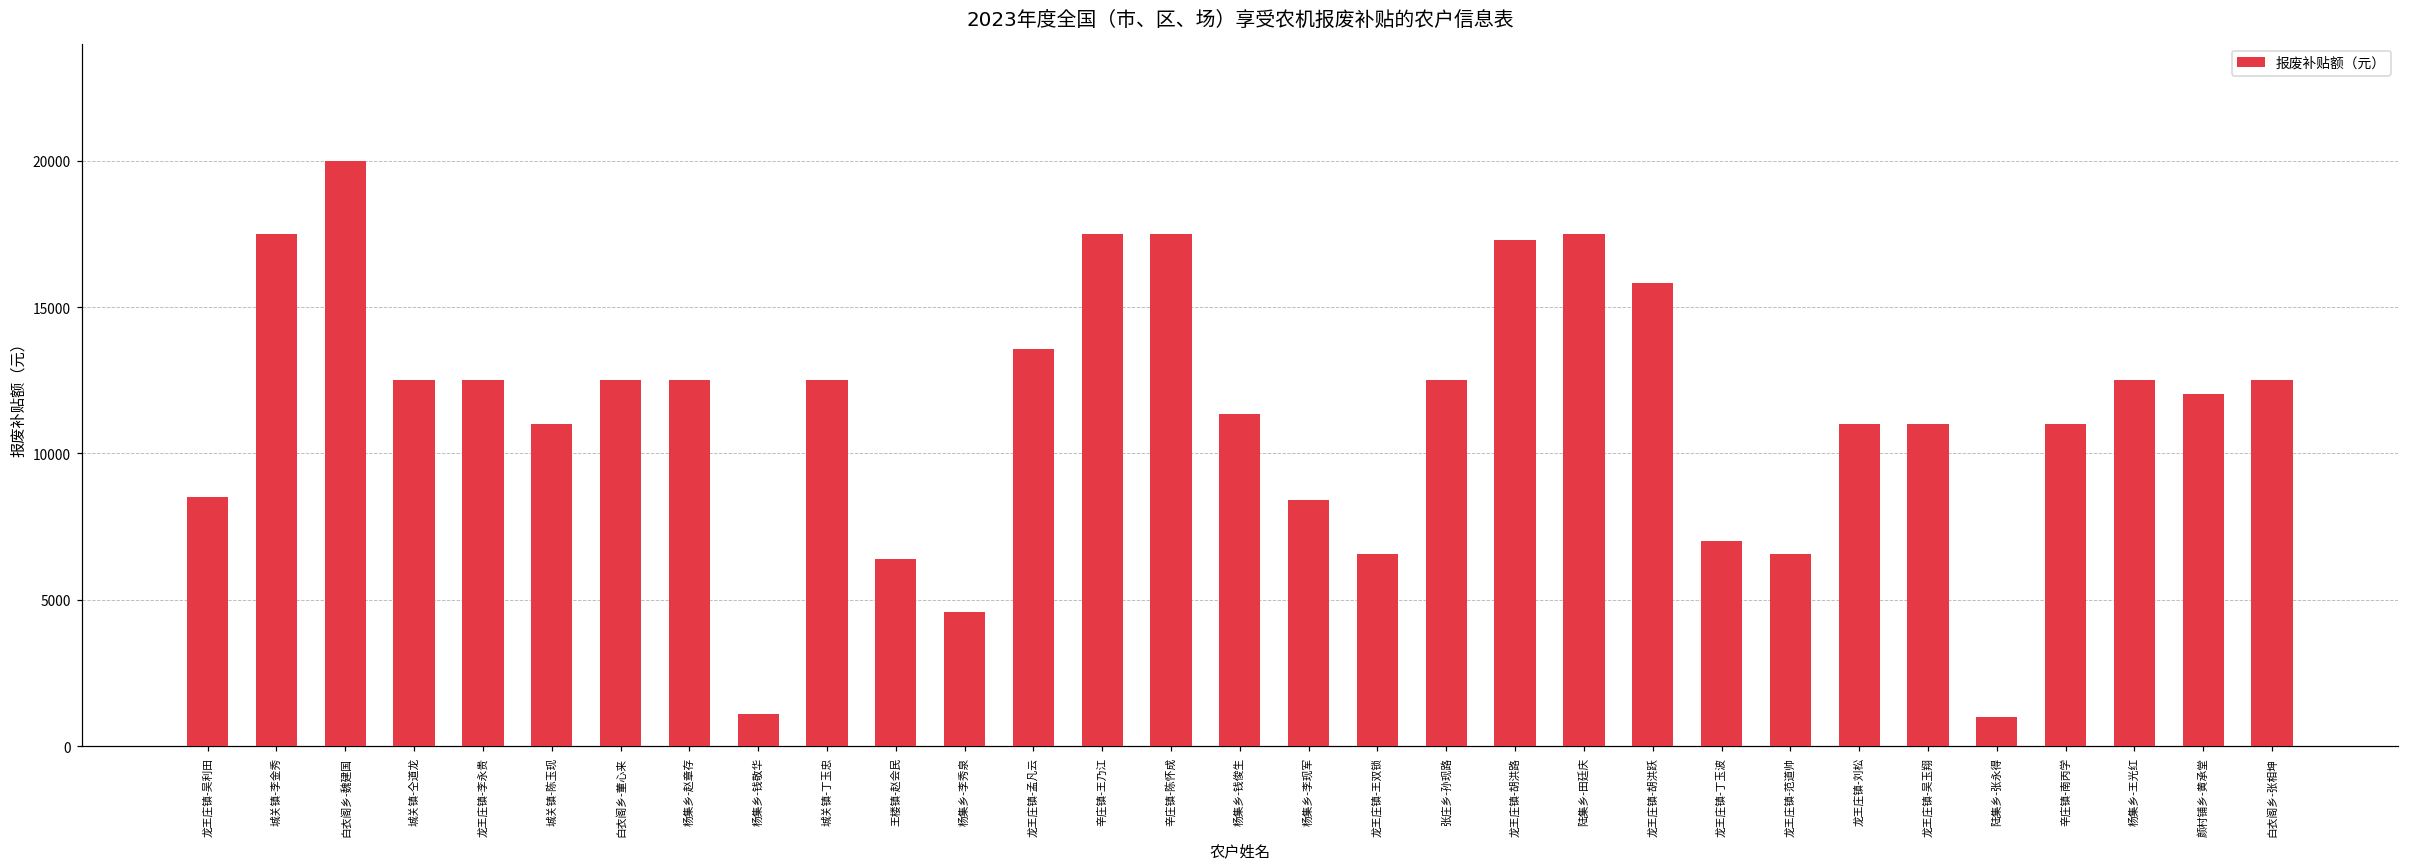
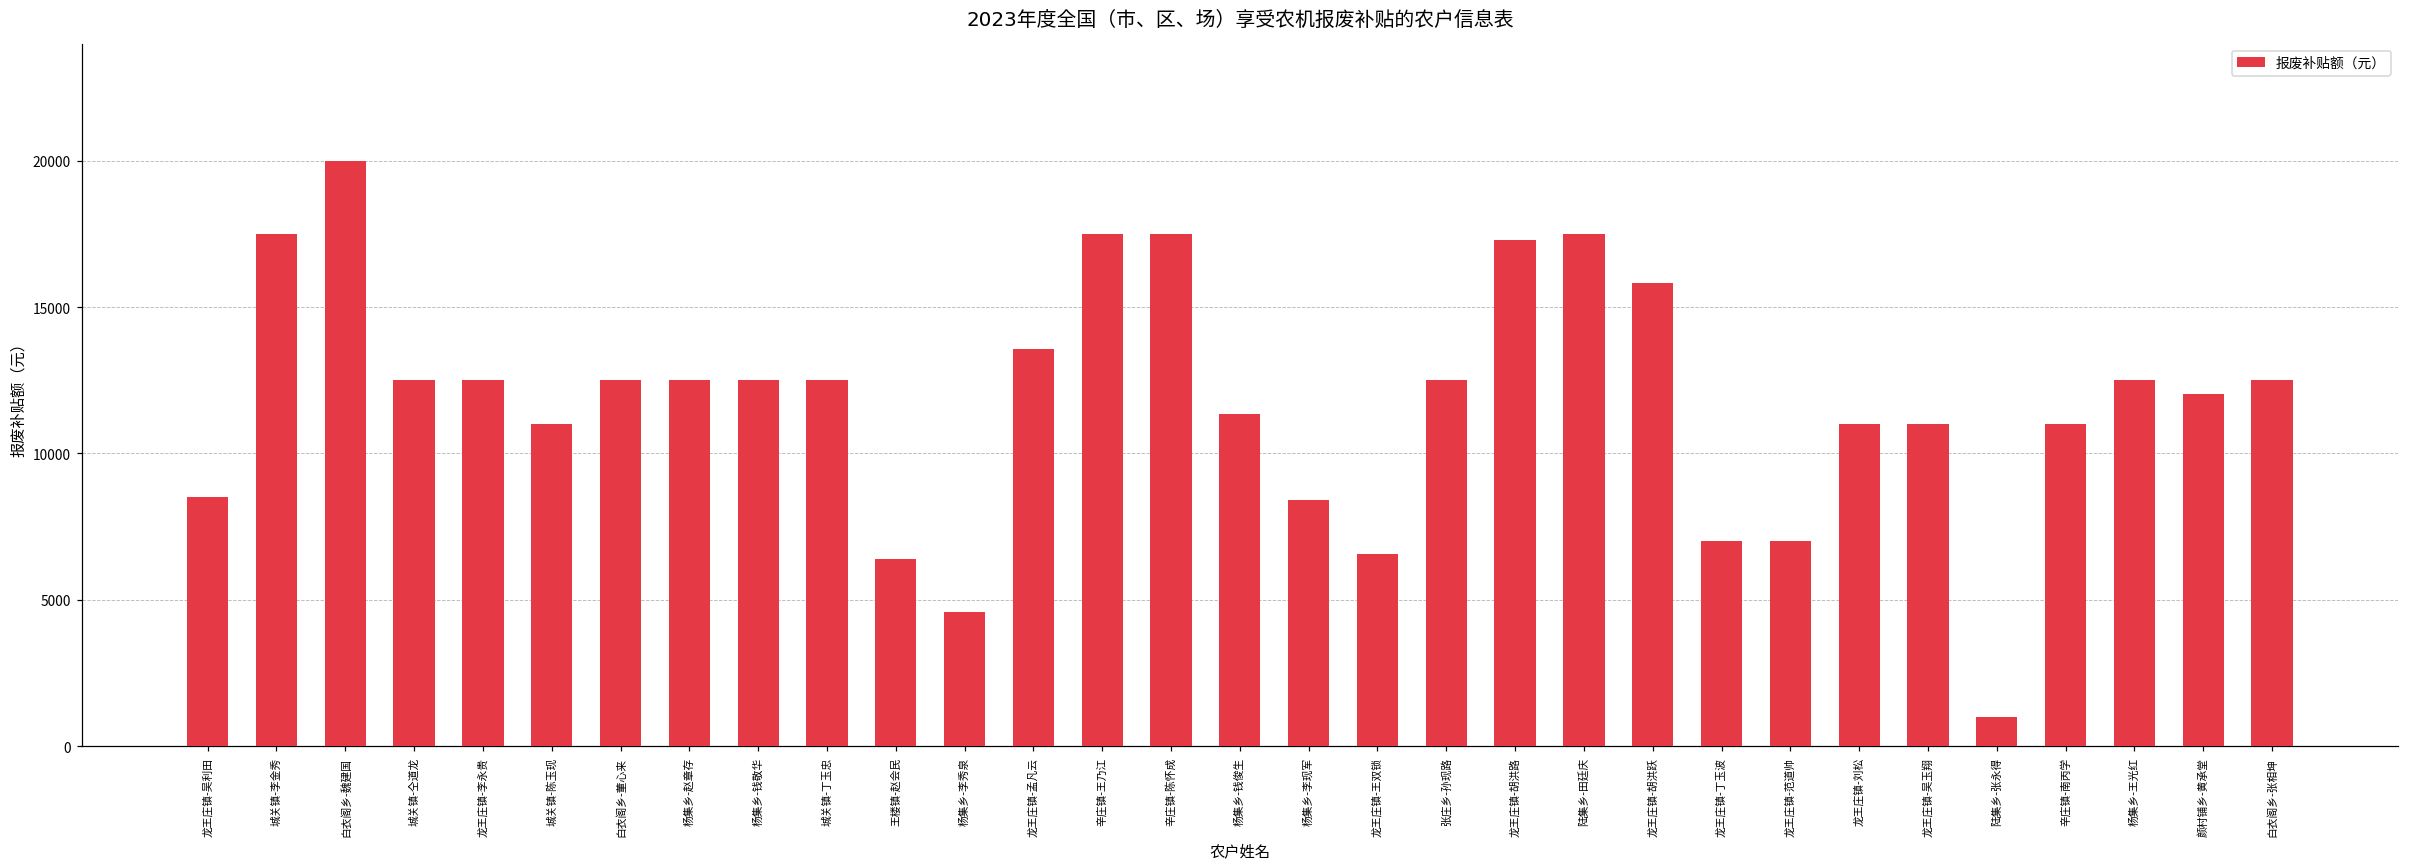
  {
    "龙王庄镇-吴利田": 8500,
    "城关镇-李金秀": 17500,
    "白衣阁乡-魏建国": 20000,
    "城关镇-仝道龙": 12500,
    "龙王庄镇-李永贵": 12500,
    "城关镇-陈玉现": 11000,
    "白衣阁乡-董心来": 12500,
    "杨集乡-赵章存": 12500,
-   "杨集乡-钱敬华": 1100,
+   "杨集乡-钱敬华": 12500,
    "城关镇-丁玉忠": 12500,
    "王楼镇-赵会民": 6400,
    "杨集乡-李秀泉": 4600,
    "龙王庄镇-孟凡云": 13600,
    "辛庄镇-王乃江": 17500,
    "辛庄镇-陈怀成": 17500,
    "杨集乡-钱俊生": 11400,
    "杨集乡-李现军": 8400,
    "龙王庄镇-王双锁": 6600,
    "张庄乡-孙现路": 12500,
    "龙王庄镇-胡洪路": 17300,
    "陆集乡-田廷庆": 17500,
    "龙王庄镇-胡洪跃": 15800,
    "龙王庄镇-丁玉波": 7000,
-   "龙王庄镇-范道帅": 6500,
+   "龙王庄镇-范道帅": 7000,
    "龙王庄镇-刘松": 11000,
    "龙王庄镇-吴玉翔": 11000,
    "陆集乡-张永得": 1000,
    "辛庄镇-南丙学": 11000,
    "杨集乡-王光红": 12500,
    "颜村铺乡-黄承堂": 12000,
    "白衣阁乡-张相坤": 12500
  }
